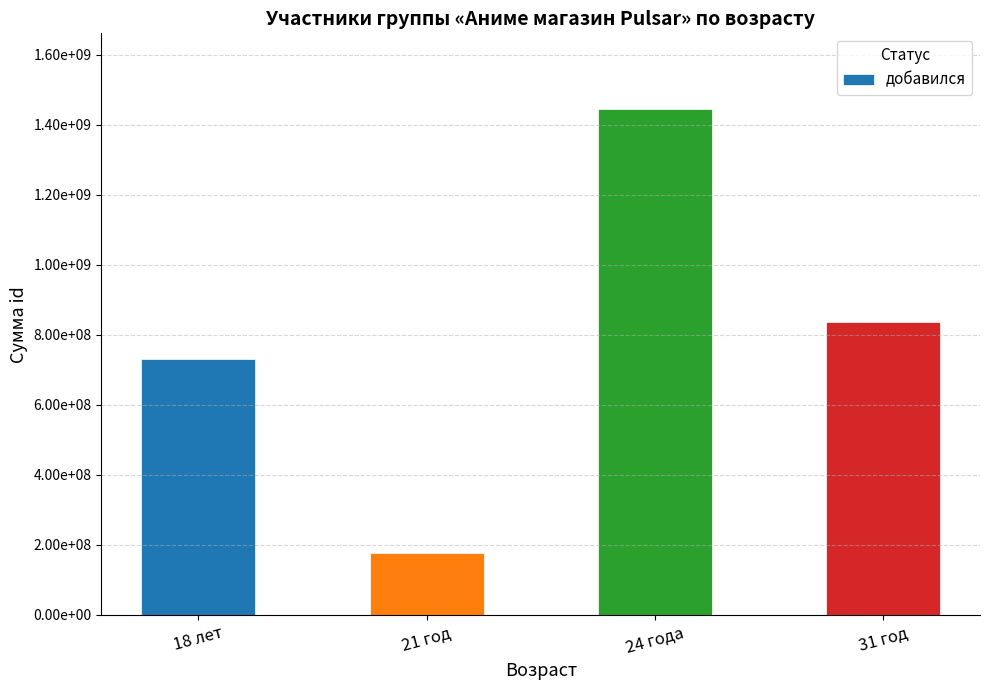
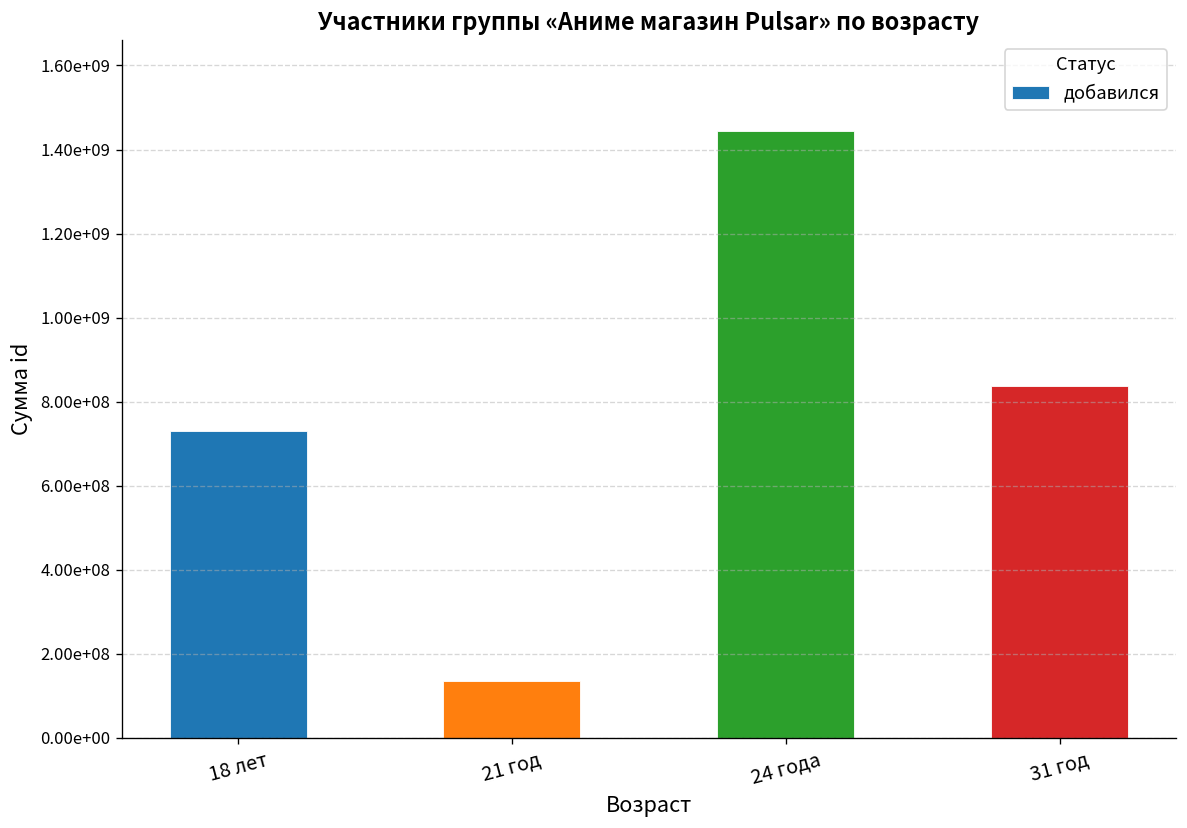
  {
    "18 лет": 730000000,
-   "21 год": 180000000,
+   "21 год": 140000000,
    "24 года": 1440000000,
    "31 год": 840000000
  }
